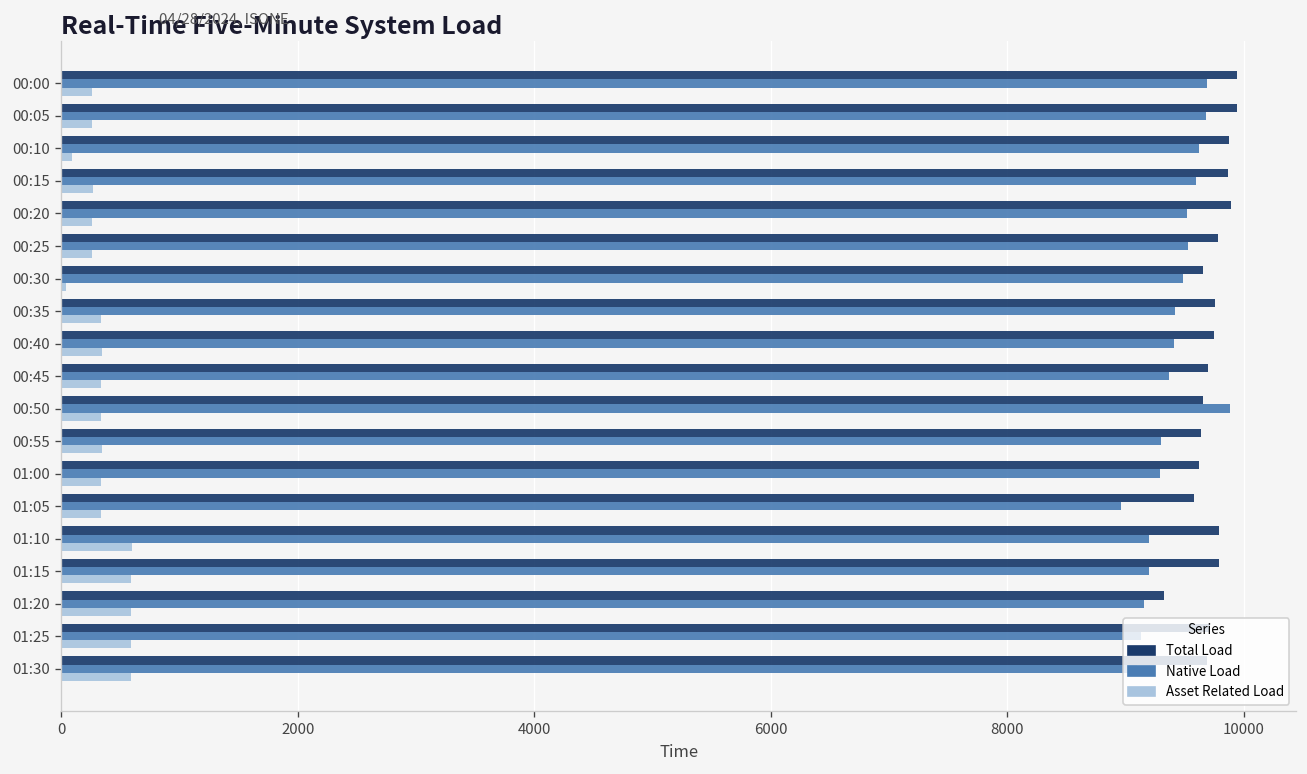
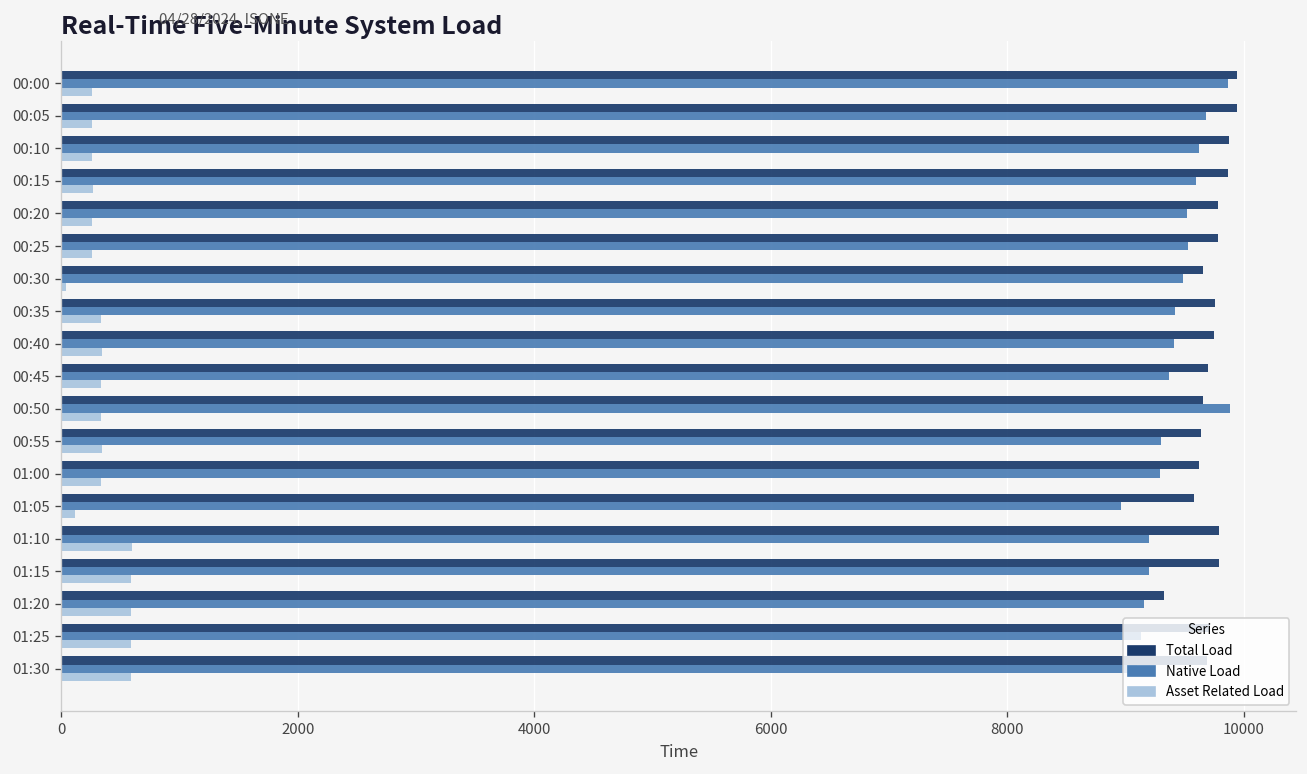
  {
    "Total Load": {
      "00:00": 9900,
      "00:05": 9900,
      "00:10": 9900,
      "00:15": 9900,
-     "00:20": 9900,
+     "00:20": 9800,
      "00:25": 9800,
      "00:30": 9700,
      "00:35": 9800,
      "00:40": 9700,
      "00:45": 9700,
      "00:50": 9700,
      "00:55": 9600,
      "01:00": 9600,
      "01:05": 9600,
      "01:10": 9800,
      "01:15": 9800,
      "01:20": 9300
    },
    "Native Load": {
-     "00:00": 9700,
+     "00:00": 9900,
      "00:05": 9700,
      "00:10": 9600,
      "00:15": 9600,
      "00:20": 9500,
      "00:25": 9500,
      "00:30": 9500,
      "00:35": 9400,
      "00:40": 9400,
      "00:45": 9400,
      "00:50": 9900,
      "00:55": 9300,
      "01:00": 9300,
      "01:05": 9000,
      "01:10": 9200,
      "01:15": 9200,
      "01:20": 9200
    },
    "Asset Related Load": {
      "00:00": 300,
      "00:05": 300,
-     "00:10": 100,
+     "00:10": 300,
      "00:15": 300,
      "00:20": 300,
      "00:25": 300,
      "00:30": 0,
      "00:35": 300,
      "00:40": 300,
      "00:45": 300,
      "00:50": 300,
      "00:55": 300,
      "01:00": 300,
-     "01:05": 300,
+     "01:05": 100,
      "01:10": 600,
      "01:15": 600,
      "01:20": 600,
      "01:25": 600,
      "01:30": 600
    }
  }
